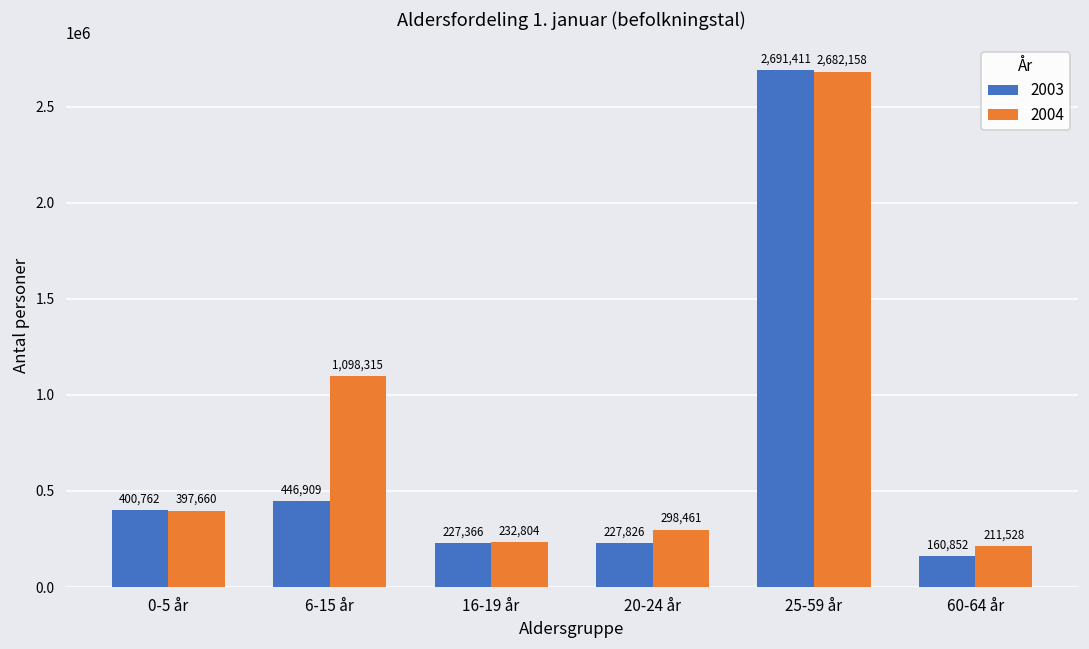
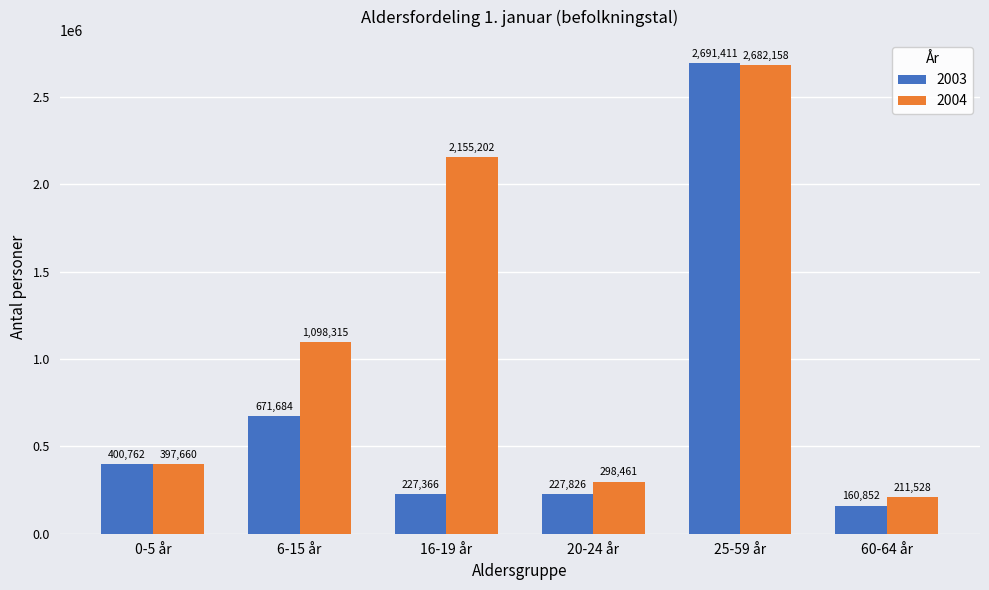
  {
    "2003": {
      "0-5 år": "400,762",
-     "6-15 år": "446,909",
+     "6-15 år": "671,684",
      "16-19 år": "227,366",
      "20-24 år": "227,826",
      "25-59 år": "2,691,411",
      "60-64 år": "160,852"
    },
    "2004": {
      "0-5 år": "397,660",
      "6-15 år": "1,098,315",
-     "16-19 år": "232,804",
+     "16-19 år": "2,155,202",
      "20-24 år": "298,461",
      "25-59 år": "2,682,158",
      "60-64 år": "211,528"
    }
  }
